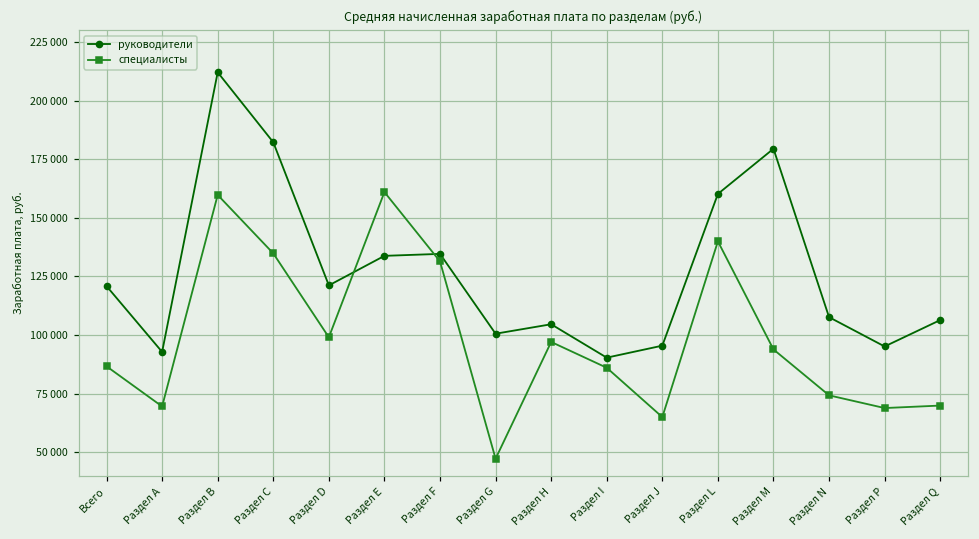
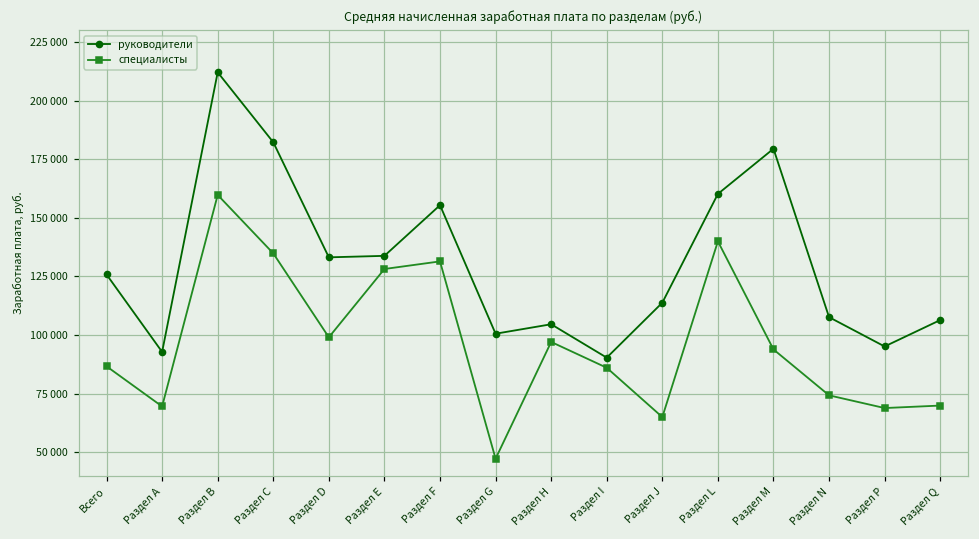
  {
    "руководители": {
-     "Всего": 121000,
+     "Всего": 126000,
      "Раздел A": 93000,
      "Раздел B": 212000,
      "Раздел C": 182000,
-     "Раздел D": 121000,
+     "Раздел D": 133000,
      "Раздел E": 134000,
-     "Раздел F": 135000,
+     "Раздел F": 155000,
      "Раздел G": 101000,
      "Раздел H": 105000,
      "Раздел I": 90000,
-     "Раздел J": 95000,
+     "Раздел J": 114000,
      "Раздел L": 160000,
      "Раздел M": 179000,
      "Раздел N": 108000,
      "Раздел P": 95000,
      "Раздел Q": 106000
    },
    "специалисты": {
      "Всего": 87000,
      "Раздел A": 69000,
      "Раздел B": 160000,
      "Раздел C": 135000,
      "Раздел D": 99000,
-     "Раздел E": 161000,
+     "Раздел E": 128000,
      "Раздел F": 131000,
      "Раздел G": 47000,
      "Раздел H": 97000,
      "Раздел I": 86000,
      "Раздел J": 65000,
      "Раздел L": 140000,
      "Раздел M": 94000,
      "Раздел N": 74000,
      "Раздел P": 69000,
      "Раздел Q": 70000
    }
  }
